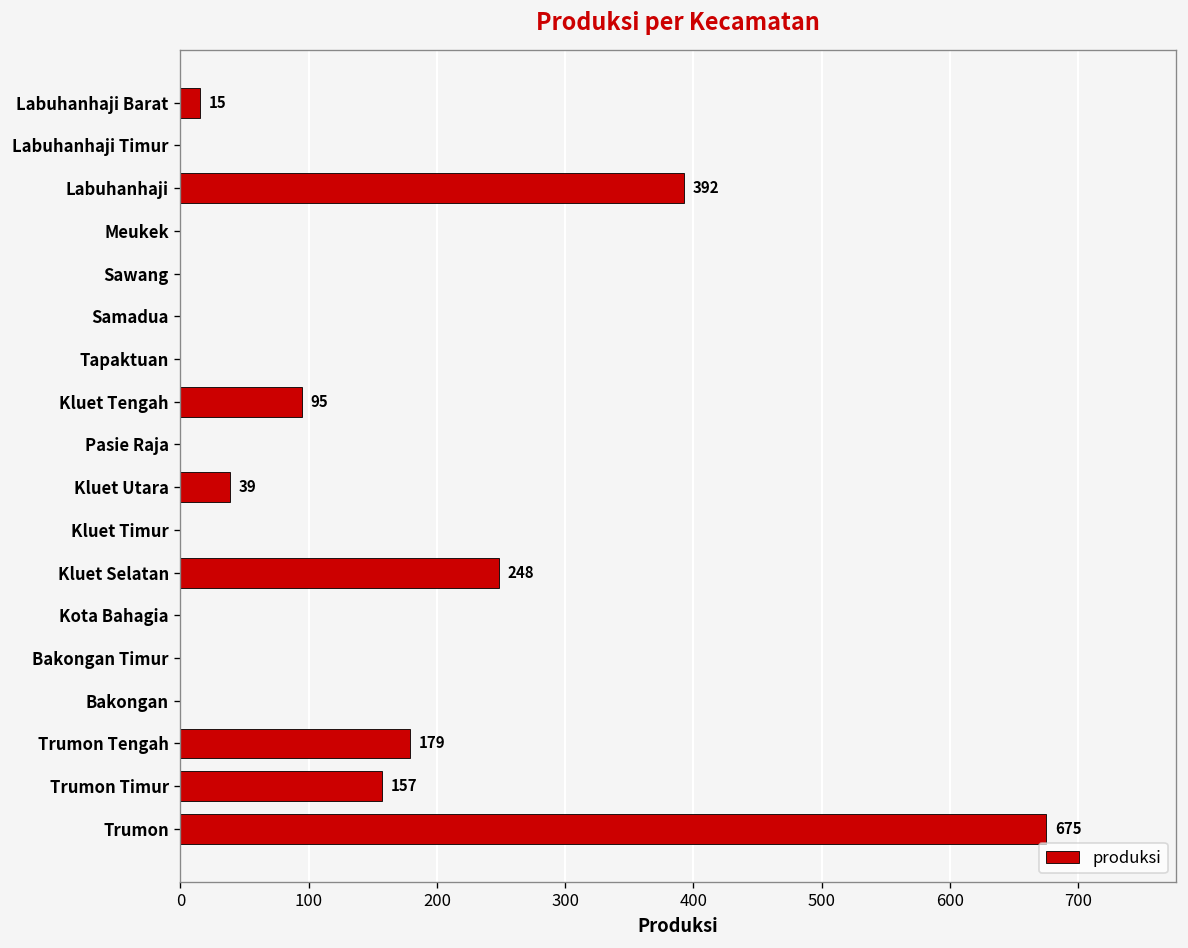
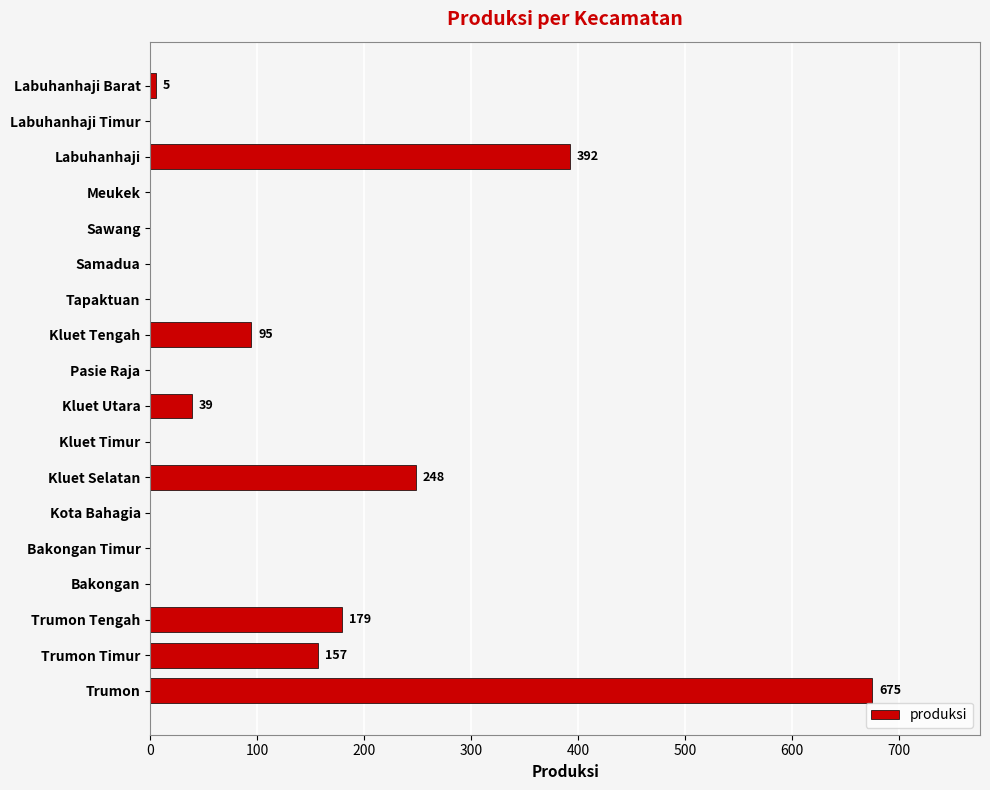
  {
-   "Labuhanhaji Barat": 15,
+   "Labuhanhaji Barat": 5,
    "Labuhanhaji": 392,
    "Kluet Tengah": 95,
    "Kluet Utara": 39,
    "Kluet Selatan": 248,
    "Trumon Tengah": 179,
    "Trumon Timur": 157,
    "Trumon": 675
  }
